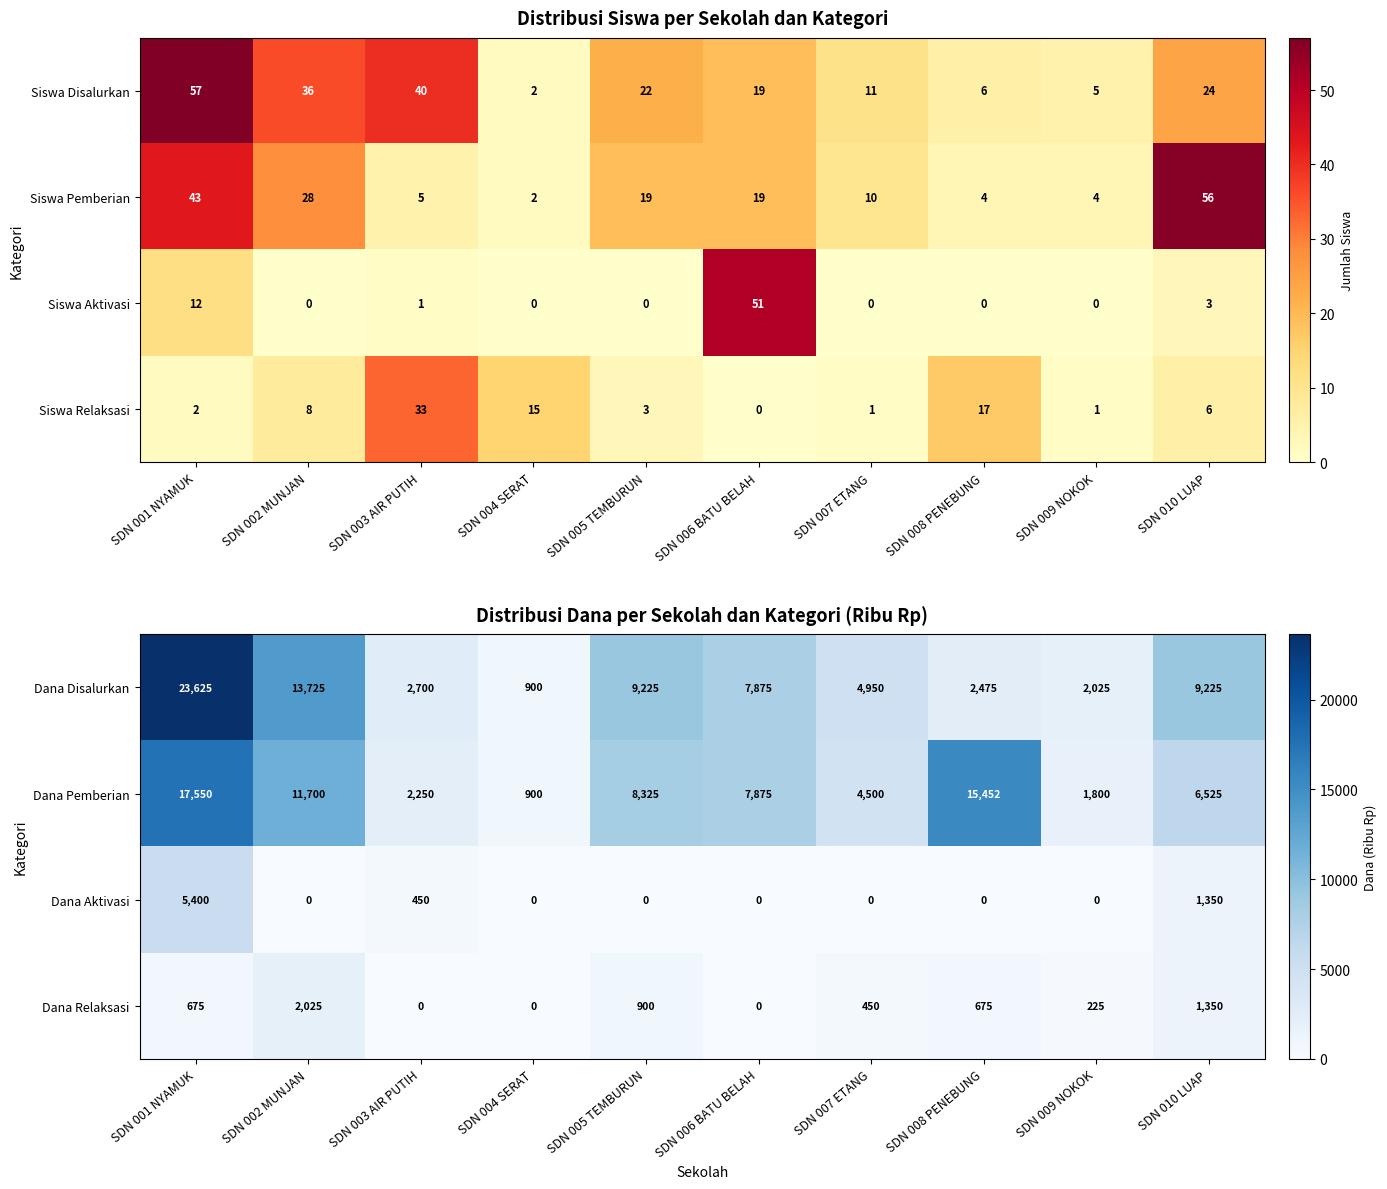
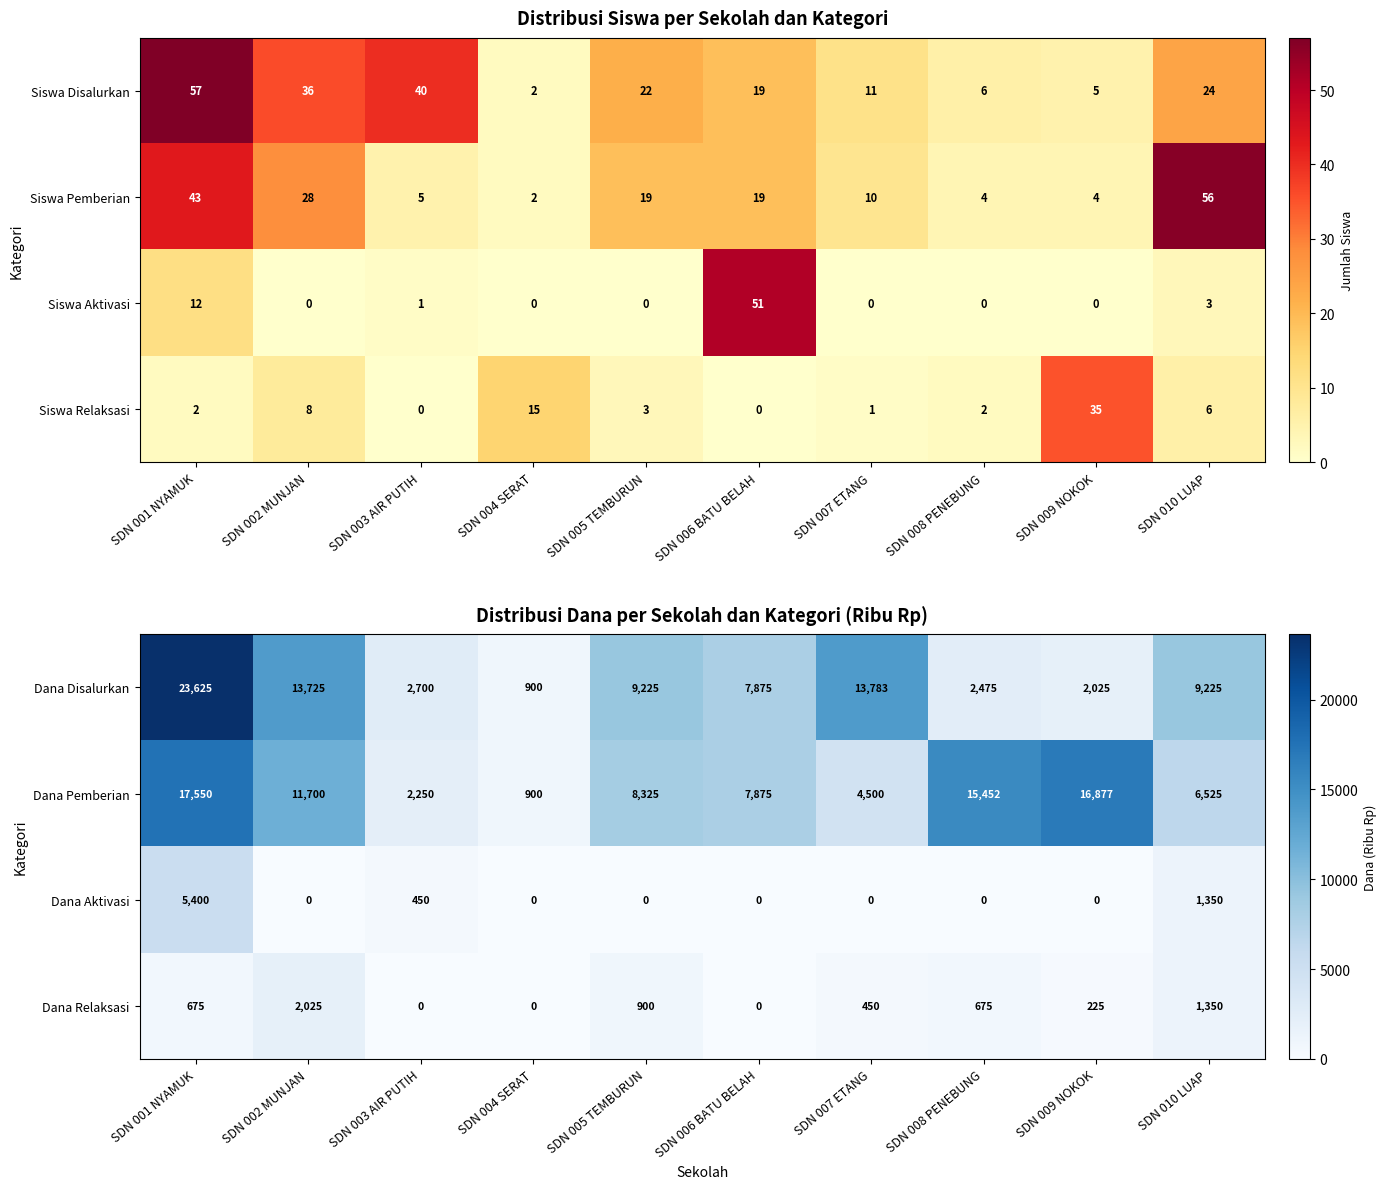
  {
    "Distribusi Siswa per Sekolah dan Kategori": {
      "Siswa Disalurkan": {
        "SDN 001 NYAMUK": "57",
        "SDN 002 MUNJAN": "36",
        "SDN 003 AIR PUTIH": "40",
        "SDN 004 SERAT": "2",
        "SDN 005 TEMBURUN": "22",
        "SDN 006 BATU BELAH": "19",
        "SDN 007 ETANG": "11",
        "SDN 008 PENEBUNG": "6",
        "SDN 009 NOKOK": "5",
        "SDN 010 LUAP": "24"
      },
      "Siswa Pemberian": {
        "SDN 001 NYAMUK": "43",
        "SDN 002 MUNJAN": "28",
        "SDN 003 AIR PUTIH": "5",
        "SDN 004 SERAT": "2",
        "SDN 005 TEMBURUN": "19",
        "SDN 006 BATU BELAH": "19",
        "SDN 007 ETANG": "10",
        "SDN 008 PENEBUNG": "4",
        "SDN 009 NOKOK": "4",
        "SDN 010 LUAP": "56"
      },
      "Siswa Aktivasi": {
        "SDN 001 NYAMUK": "12",
        "SDN 002 MUNJAN": "0",
        "SDN 003 AIR PUTIH": "1",
        "SDN 004 SERAT": "0",
        "SDN 005 TEMBURUN": "0",
        "SDN 006 BATU BELAH": "51",
        "SDN 007 ETANG": "0",
        "SDN 008 PENEBUNG": "0",
        "SDN 009 NOKOK": "0",
        "SDN 010 LUAP": "3"
      },
      "Siswa Relaksasi": {
        "SDN 001 NYAMUK": "2",
        "SDN 002 MUNJAN": "8",
-       "SDN 003 AIR PUTIH": "33",
+       "SDN 003 AIR PUTIH": "0",
        "SDN 004 SERAT": "15",
        "SDN 005 TEMBURUN": "3",
        "SDN 006 BATU BELAH": "0",
        "SDN 007 ETANG": "1",
-       "SDN 008 PENEBUNG": "17",
-       "SDN 009 NOKOK": "1",
+       "SDN 008 PENEBUNG": "2",
+       "SDN 009 NOKOK": "35",
        "SDN 010 LUAP": "6"
      }
    },
    "Distribusi Dana per Sekolah dan Kategori (Ribu Rp)": {
      "Dana Disalurkan": {
        "SDN 001 NYAMUK": "23,625",
        "SDN 002 MUNJAN": "13,725",
        "SDN 003 AIR PUTIH": "2,700",
        "SDN 004 SERAT": "900",
        "SDN 005 TEMBURUN": "9,225",
        "SDN 006 BATU BELAH": "7,875",
-       "SDN 007 ETANG": "4,950",
+       "SDN 007 ETANG": "13,783",
        "SDN 008 PENEBUNG": "2,475",
        "SDN 009 NOKOK": "2,025",
        "SDN 010 LUAP": "9,225"
      },
      "Dana Pemberian": {
        "SDN 001 NYAMUK": "17,550",
        "SDN 002 MUNJAN": "11,700",
        "SDN 003 AIR PUTIH": "2,250",
        "SDN 004 SERAT": "900",
        "SDN 005 TEMBURUN": "8,325",
        "SDN 006 BATU BELAH": "7,875",
        "SDN 007 ETANG": "4,500",
        "SDN 008 PENEBUNG": "15,452",
-       "SDN 009 NOKOK": "1,800",
+       "SDN 009 NOKOK": "16,877",
        "SDN 010 LUAP": "6,525"
      },
      "Dana Aktivasi": {
        "SDN 001 NYAMUK": "5,400",
        "SDN 002 MUNJAN": "0",
        "SDN 003 AIR PUTIH": "450",
        "SDN 004 SERAT": "0",
        "SDN 005 TEMBURUN": "0",
        "SDN 006 BATU BELAH": "0",
        "SDN 007 ETANG": "0",
        "SDN 008 PENEBUNG": "0",
        "SDN 009 NOKOK": "0",
        "SDN 010 LUAP": "1,350"
      },
      "Dana Relaksasi": {
        "SDN 001 NYAMUK": "675",
        "SDN 002 MUNJAN": "2,025",
        "SDN 003 AIR PUTIH": "0",
        "SDN 004 SERAT": "0",
        "SDN 005 TEMBURUN": "900",
        "SDN 006 BATU BELAH": "0",
        "SDN 007 ETANG": "450",
        "SDN 008 PENEBUNG": "675",
        "SDN 009 NOKOK": "225",
        "SDN 010 LUAP": "1,350"
      }
    }
  }
